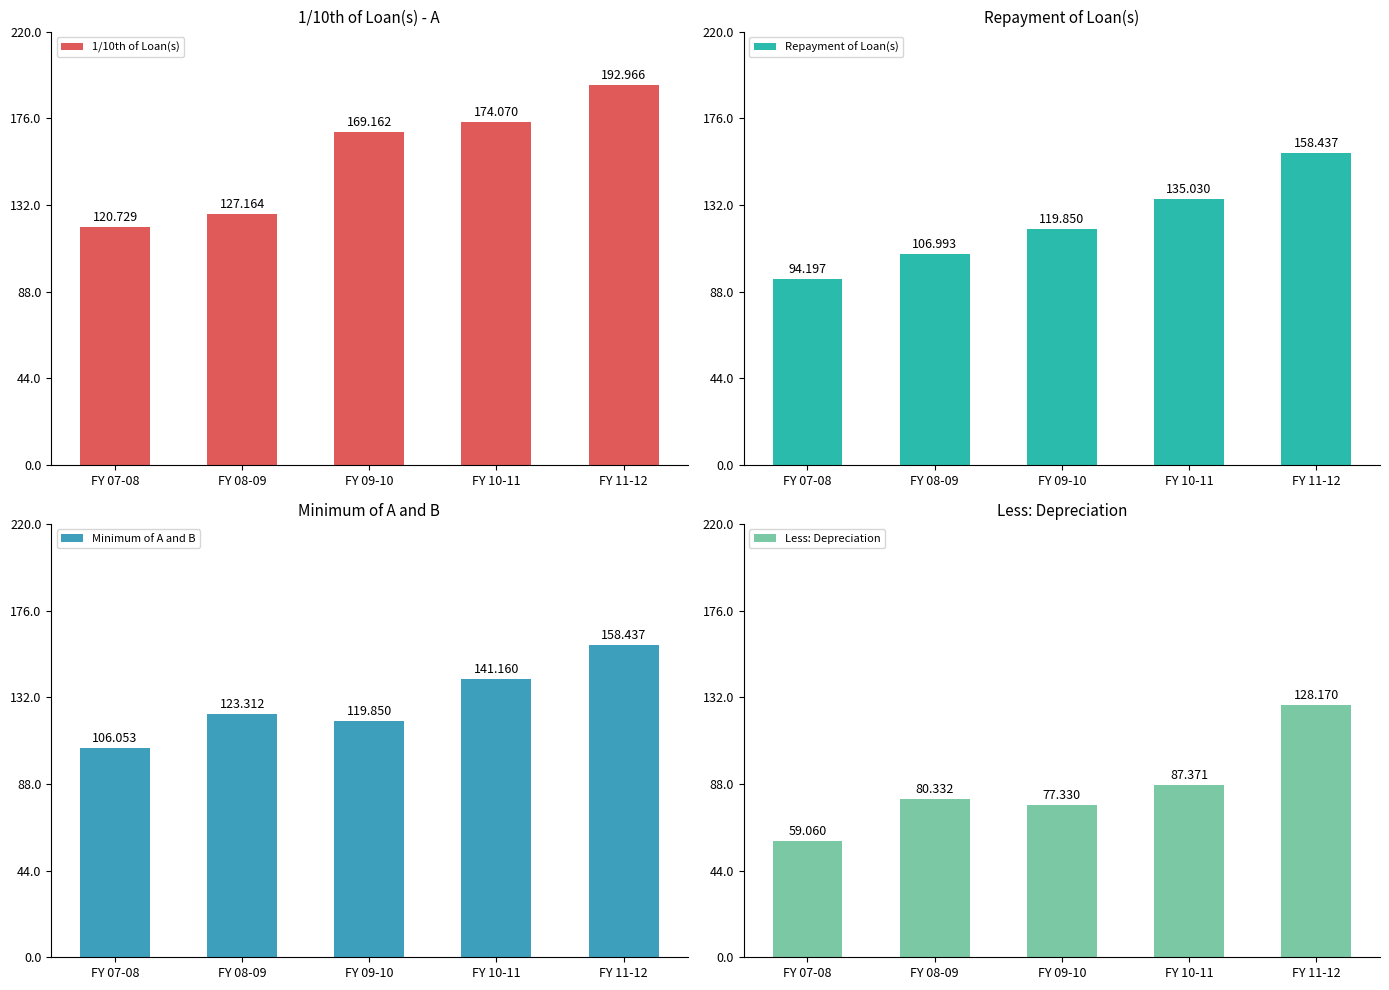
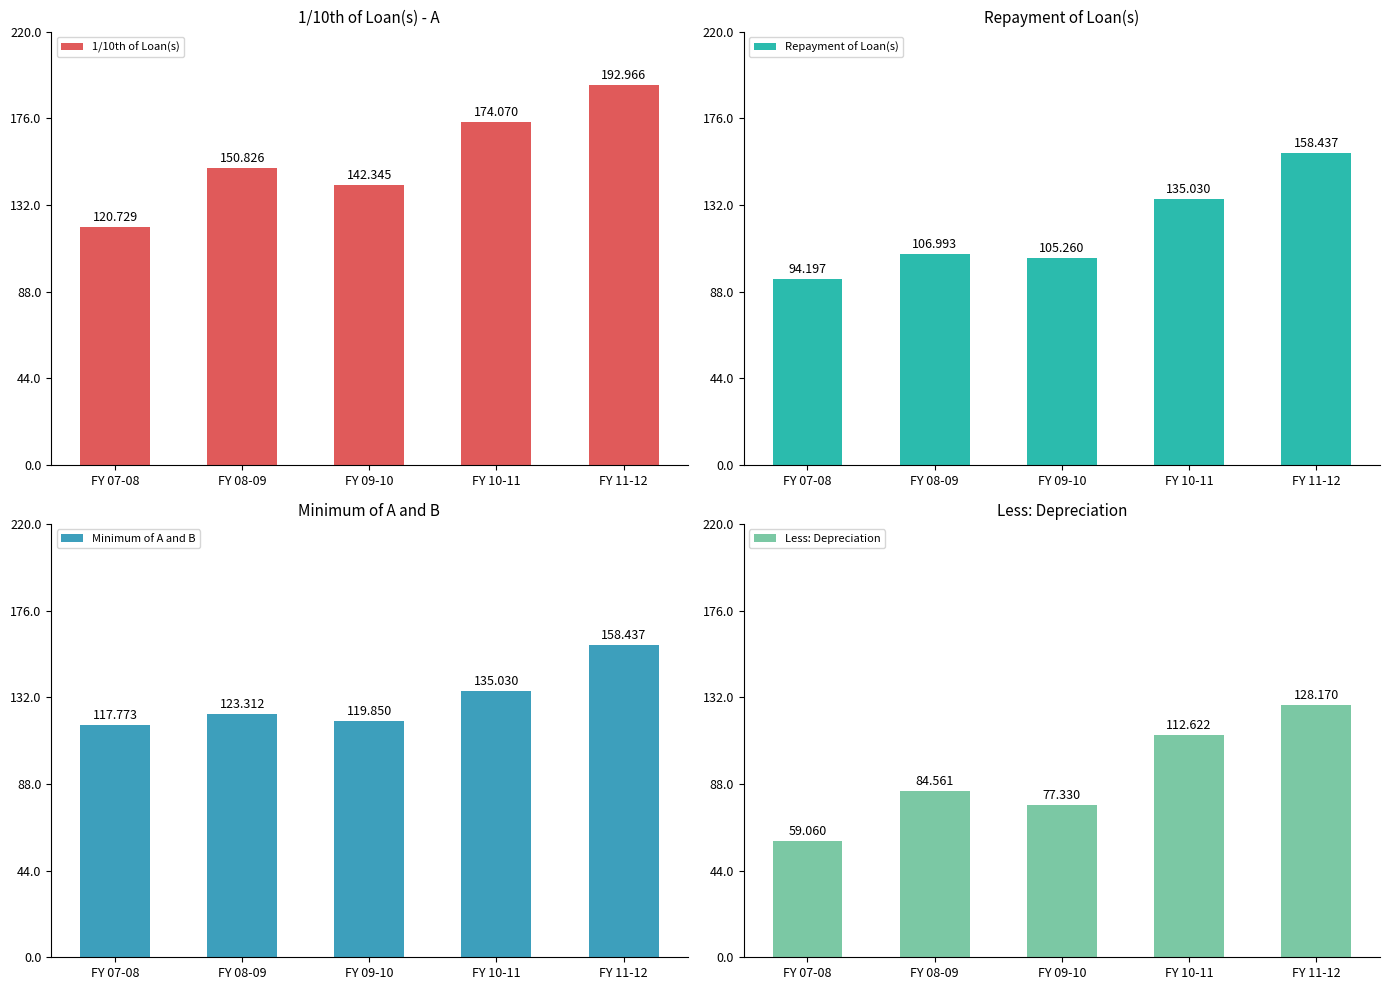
  {
    "1/10th of Loan(s) - A": {
      "FY 07-08": 120.729,
-     "FY 08-09": 127.164,
-     "FY 09-10": 169.162,
+     "FY 08-09": 150.826,
+     "FY 09-10": 142.345,
      "FY 10-11": 174.070,
      "FY 11-12": 192.966
    },
    "Repayment of Loan(s)": {
      "FY 07-08": 94.197,
      "FY 08-09": 106.993,
-     "FY 09-10": 119.850,
+     "FY 09-10": 105.260,
      "FY 10-11": 135.030,
      "FY 11-12": 158.437
    },
    "Minimum of A and B": {
-     "FY 07-08": 106.053,
+     "FY 07-08": 117.773,
      "FY 08-09": 123.312,
      "FY 09-10": 119.850,
-     "FY 10-11": 141.160,
+     "FY 10-11": 135.030,
      "FY 11-12": 158.437
    },
    "Less: Depreciation": {
      "FY 07-08": 59.060,
-     "FY 08-09": 80.332,
+     "FY 08-09": 84.561,
      "FY 09-10": 77.330,
-     "FY 10-11": 87.371,
+     "FY 10-11": 112.622,
      "FY 11-12": 128.170
    }
  }
